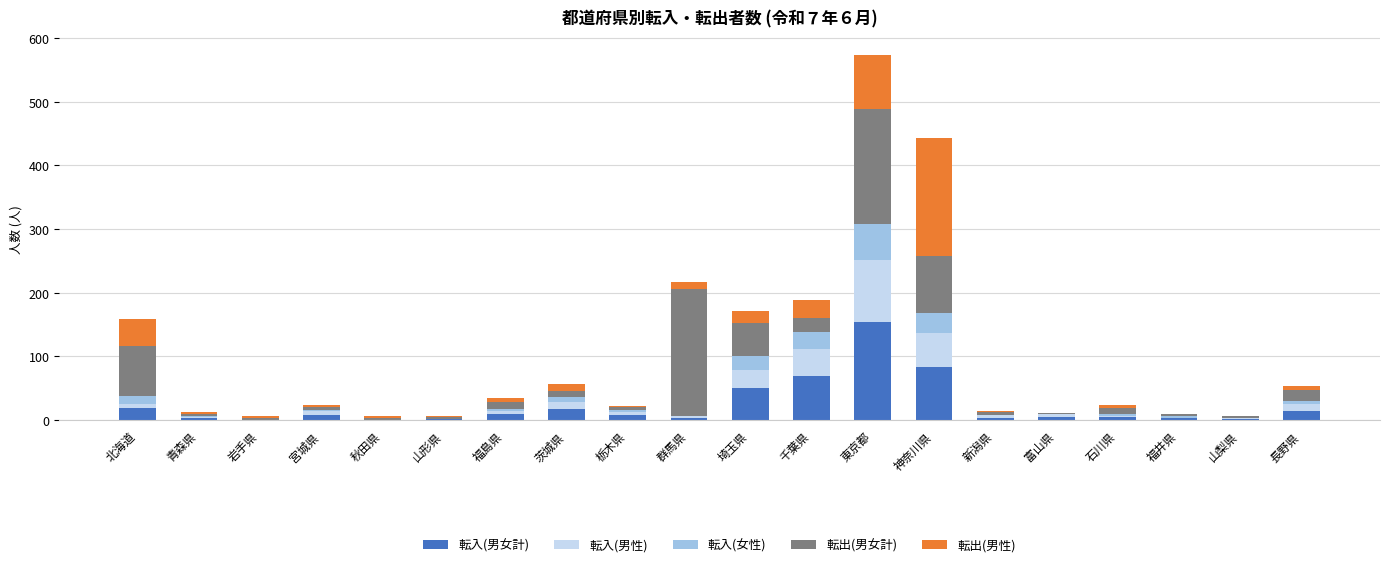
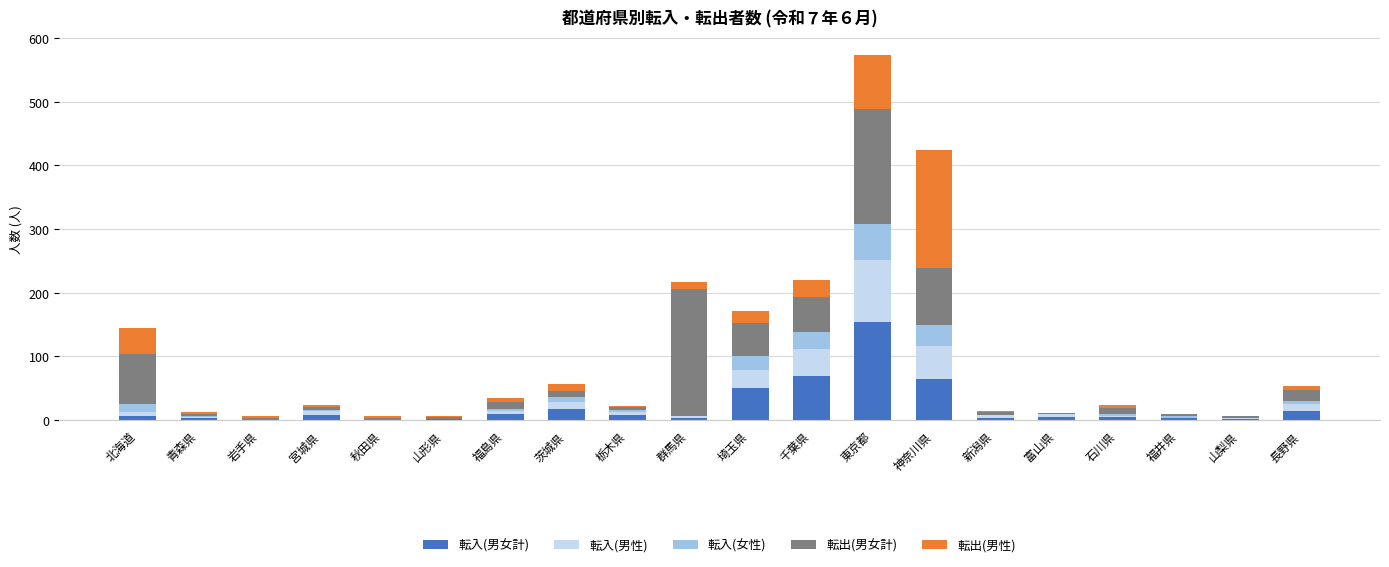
  {
    "転入(男女計)": {
-     "北海道": 20,
+     "北海道": 10,
      "岩手県": 0,
      "宮城県": 10,
      "秋田県": 0,
      "福島県": 10,
      "茨城県": 20,
      "栃木県": 10,
      "埼玉県": 50,
      "千葉県": 70,
      "東京都": 150,
-     "神奈川県": 80,
+     "神奈川県": 70,
      "新潟県": 0,
      "富山県": 10,
      "石川県": 10,
      "長野県": 20
    },
    "転出(男女計)": {
      "北海道": 80,
      "宮城県": 10,
      "秋田県": 0,
      "福島県": 10,
      "茨城県": 10,
      "栃木県": 0,
      "群馬県": 200,
      "埼玉県": 50,
-     "千葉県": 20,
+     "千葉県": 60,
      "東京都": 180,
      "神奈川県": 90,
      "新潟県": 0,
      "石川県": 10,
      "長野県": 20
    },
    "転出(男性)": {
      "北海道": 40,
      "福島県": 10,
      "茨城県": 10,
      "群馬県": 10,
      "埼玉県": 20,
      "千葉県": 30,
      "東京都": 90,
      "神奈川県": 190,
      "富山県": 0,
      "石川県": 10,
      "山梨県": 0,
      "長野県": 10
    }
  }
